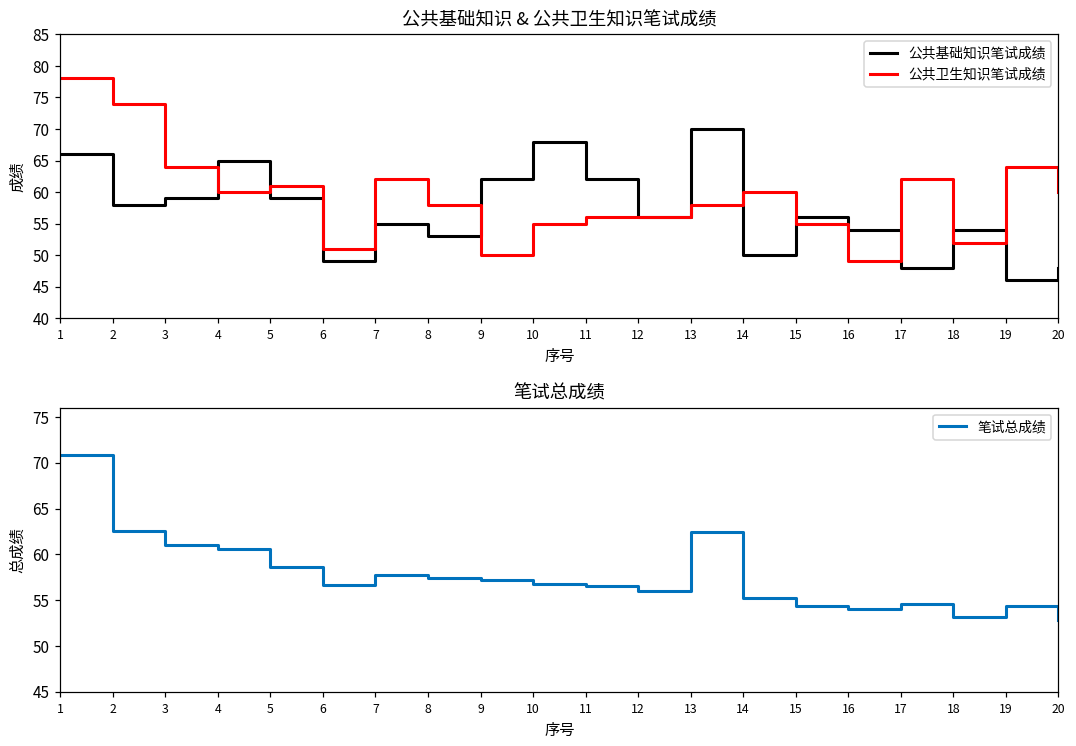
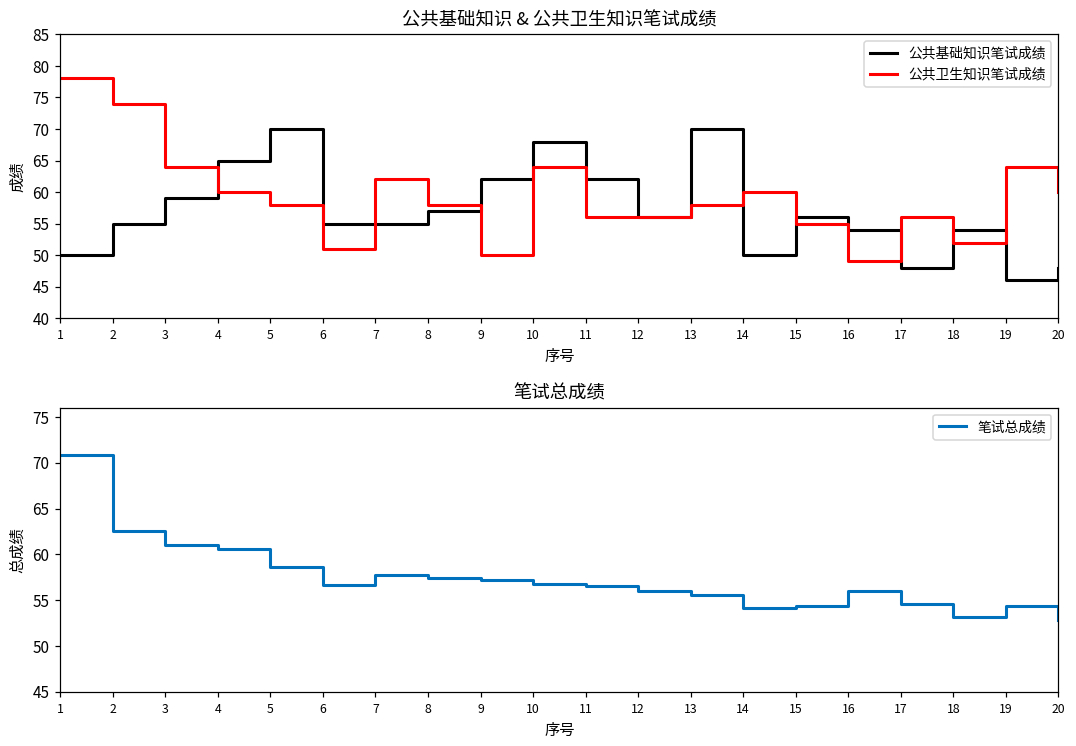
  {
    "公共基础知识 & 公共卫生知识笔试成绩": {
      "公共基础知识笔试成绩": {
-       "1": 66,
-       "2": 58,
+       "1": 50,
+       "2": 55,
        "3": 59,
        "4": 65,
-       "5": 59,
-       "6": 49,
+       "5": 70,
+       "6": 55,
        "7": 55,
-       "8": 53,
+       "8": 57,
        "9": 62,
        "10": 68,
        "11": 62,
        "13": 70,
        "14": 50,
        "15": 56,
        "16": 54,
        "17": 48,
        "18": 54,
        "19": 46,
        "20": 48
      },
      "公共卫生知识笔试成绩": {
        "1": 78,
        "2": 74,
        "3": 64,
        "4": 60,
-       "5": 61,
+       "5": 58,
        "6": 51,
        "7": 62,
        "8": 58,
        "9": 50,
-       "10": 55,
+       "10": 64,
        "11": 56,
        "13": 58,
        "14": 60,
        "15": 55,
        "16": 49,
-       "17": 62,
+       "17": 56,
        "18": 52,
        "19": 64,
        "20": 60
      }
    },
    "笔试总成绩": {
      "1": 71,
      "2": 63,
      "3": 61,
      "4": 61,
      "5": 59,
      "6": 57,
      "7": 58,
      "8": 57,
      "9": 57,
      "10": 57,
      "11": 57,
      "12": 56,
-     "13": 62,
-     "14": 55,
+     "13": 56,
+     "14": 54,
      "15": 54,
-     "16": 54,
+     "16": 56,
      "17": 55,
      "18": 53,
      "19": 54,
      "20": 53
    }
  }
